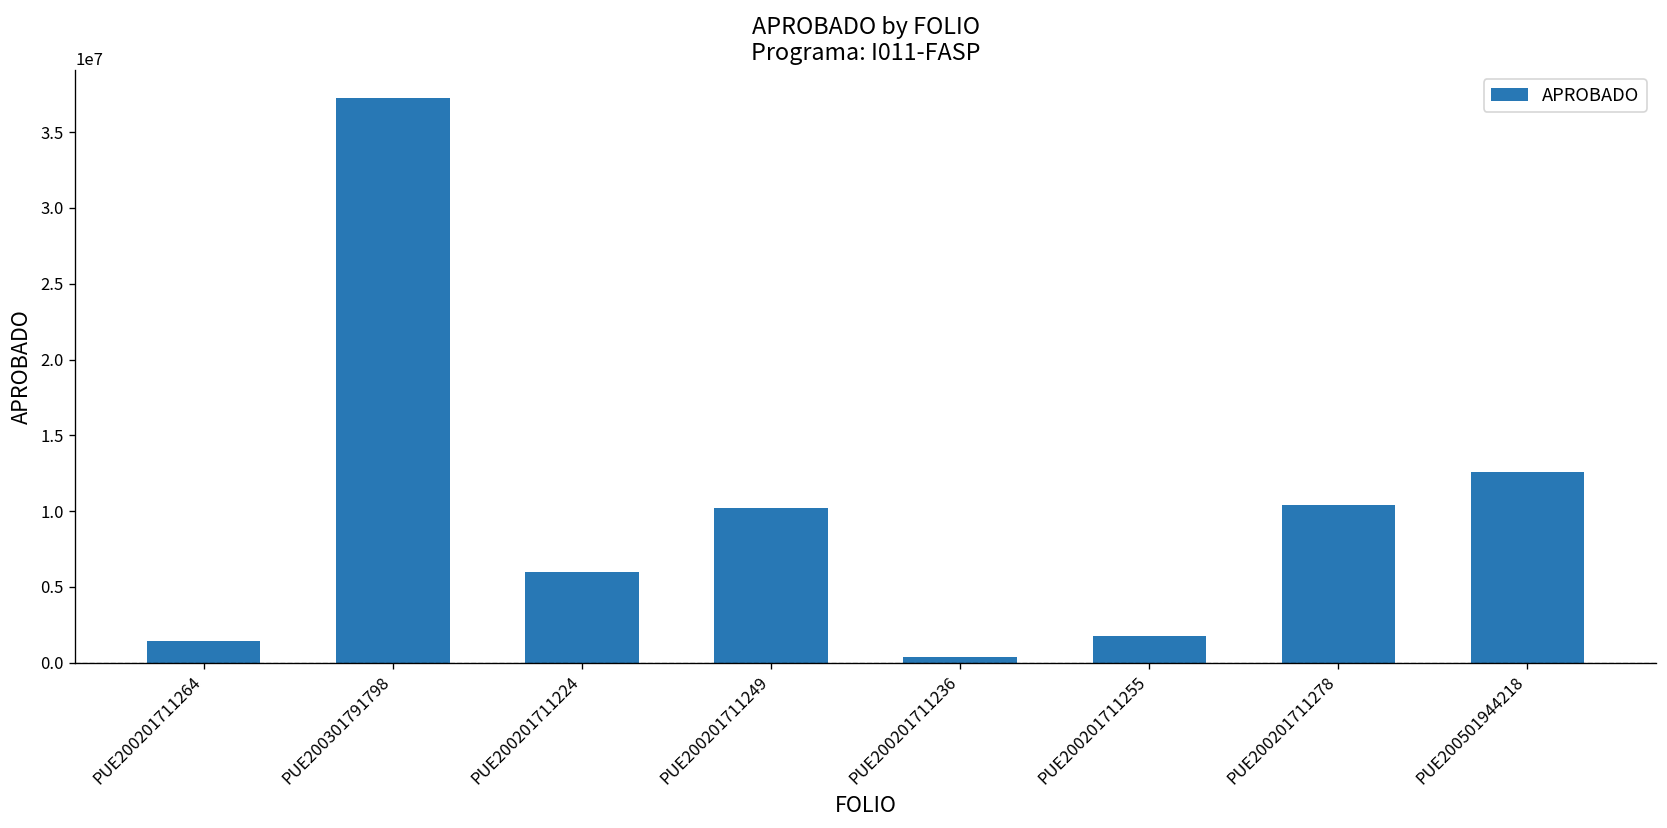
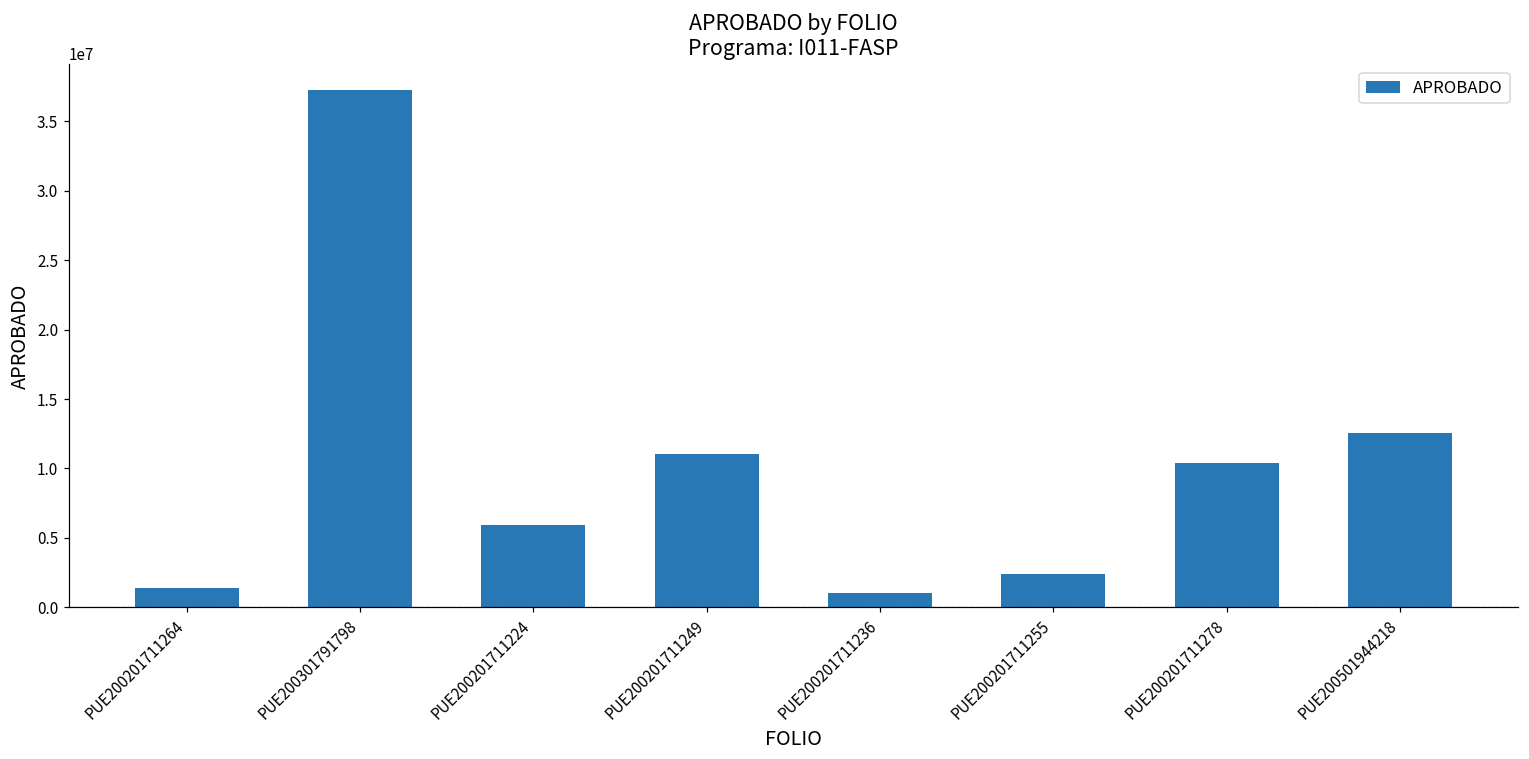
  {
    "PUE200201711264": 1400000,
    "PUE200301791798": 37200000,
    "PUE200201711224": 5900000,
-   "PUE200201711249": 10200000,
-   "PUE200201711236": 400000,
-   "PUE200201711255": 1800000,
+   "PUE200201711249": 11100000,
+   "PUE200201711236": 1000000,
+   "PUE200201711255": 2400000,
    "PUE200201711278": 10400000,
    "PUE200501944218": 12600000
  }
